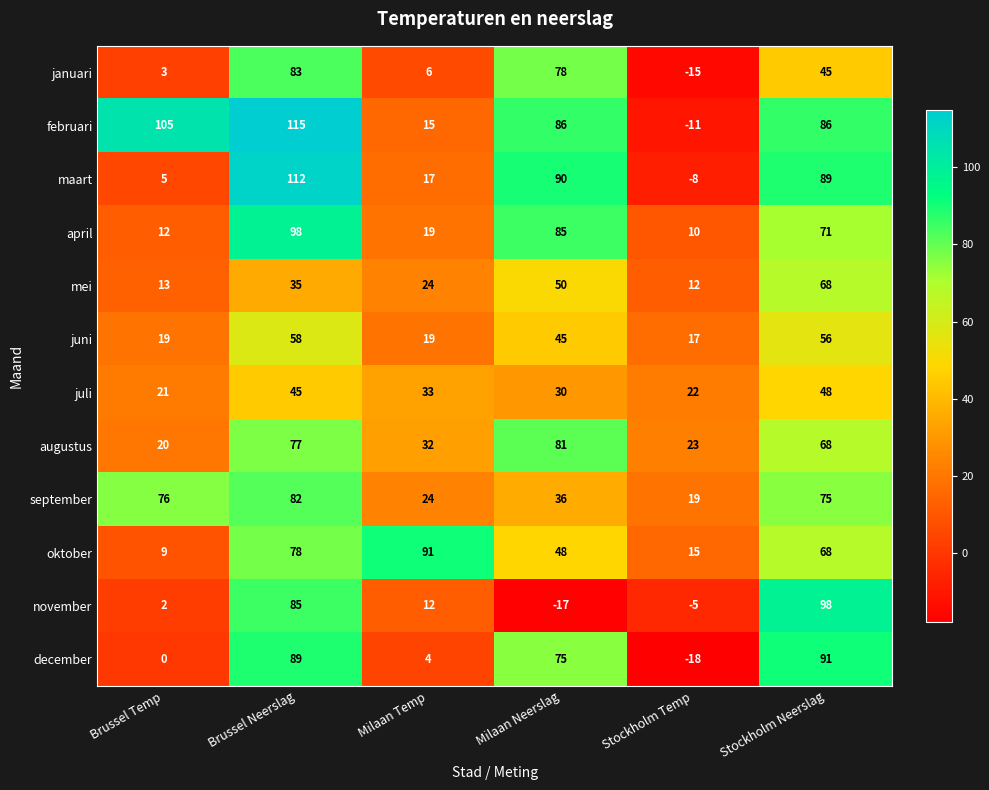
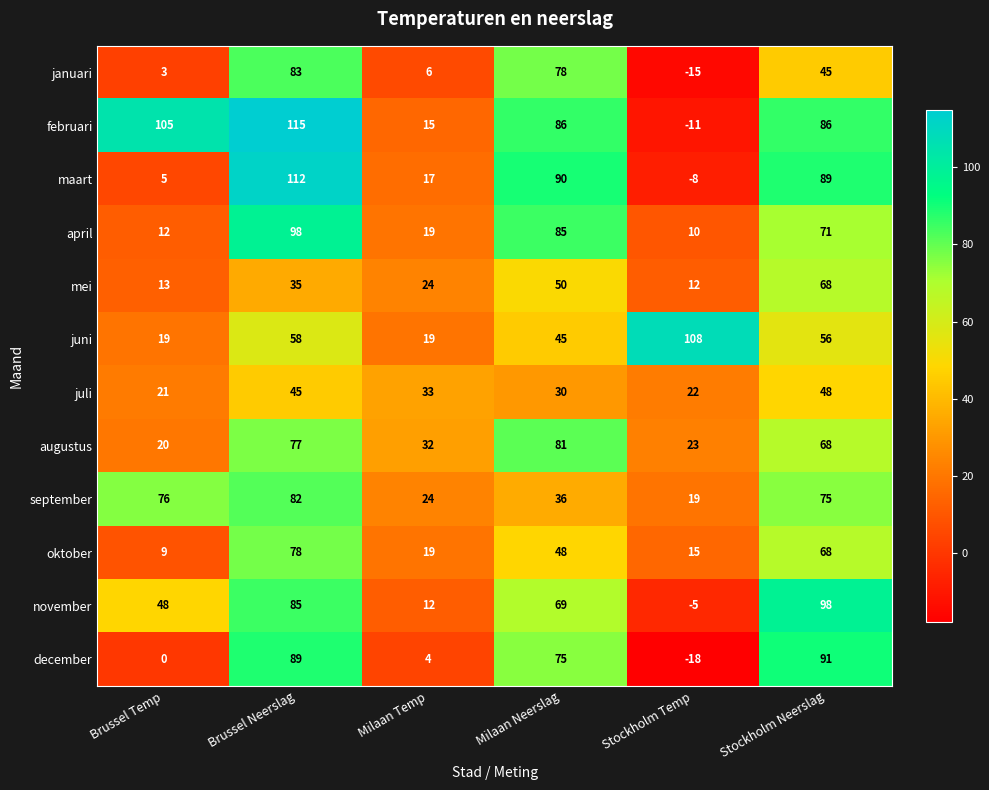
  {
    "januari": {
      "Brussel Temp": 3,
      "Brussel Neerslag": 83,
      "Milaan Temp": 6,
      "Milaan Neerslag": 78,
      "Stockholm Temp": -15,
      "Stockholm Neerslag": 45
    },
    "februari": {
      "Brussel Temp": 105,
      "Brussel Neerslag": 115,
      "Milaan Temp": 15,
      "Milaan Neerslag": 86,
      "Stockholm Temp": -11,
      "Stockholm Neerslag": 86
    },
    "maart": {
      "Brussel Temp": 5,
      "Brussel Neerslag": 112,
      "Milaan Temp": 17,
      "Milaan Neerslag": 90,
      "Stockholm Temp": -8,
      "Stockholm Neerslag": 89
    },
    "april": {
      "Brussel Temp": 12,
      "Brussel Neerslag": 98,
      "Milaan Temp": 19,
      "Milaan Neerslag": 85,
      "Stockholm Temp": 10,
      "Stockholm Neerslag": 71
    },
    "mei": {
      "Brussel Temp": 13,
      "Brussel Neerslag": 35,
      "Milaan Temp": 24,
      "Milaan Neerslag": 50,
      "Stockholm Temp": 12,
      "Stockholm Neerslag": 68
    },
    "juni": {
      "Brussel Temp": 19,
      "Brussel Neerslag": 58,
      "Milaan Temp": 19,
      "Milaan Neerslag": 45,
-     "Stockholm Temp": 17,
+     "Stockholm Temp": 108,
      "Stockholm Neerslag": 56
    },
    "juli": {
      "Brussel Temp": 21,
      "Brussel Neerslag": 45,
      "Milaan Temp": 33,
      "Milaan Neerslag": 30,
      "Stockholm Temp": 22,
      "Stockholm Neerslag": 48
    },
    "augustus": {
      "Brussel Temp": 20,
      "Brussel Neerslag": 77,
      "Milaan Temp": 32,
      "Milaan Neerslag": 81,
      "Stockholm Temp": 23,
      "Stockholm Neerslag": 68
    },
    "september": {
      "Brussel Temp": 76,
      "Brussel Neerslag": 82,
      "Milaan Temp": 24,
      "Milaan Neerslag": 36,
      "Stockholm Temp": 19,
      "Stockholm Neerslag": 75
    },
    "oktober": {
      "Brussel Temp": 9,
      "Brussel Neerslag": 78,
-     "Milaan Temp": 91,
+     "Milaan Temp": 19,
      "Milaan Neerslag": 48,
      "Stockholm Temp": 15,
      "Stockholm Neerslag": 68
    },
    "november": {
-     "Brussel Temp": 2,
+     "Brussel Temp": 48,
      "Brussel Neerslag": 85,
      "Milaan Temp": 12,
-     "Milaan Neerslag": -17,
+     "Milaan Neerslag": 69,
      "Stockholm Temp": -5,
      "Stockholm Neerslag": 98
    },
    "december": {
      "Brussel Temp": 0,
      "Brussel Neerslag": 89,
      "Milaan Temp": 4,
      "Milaan Neerslag": 75,
      "Stockholm Temp": -18,
      "Stockholm Neerslag": 91
    }
  }
